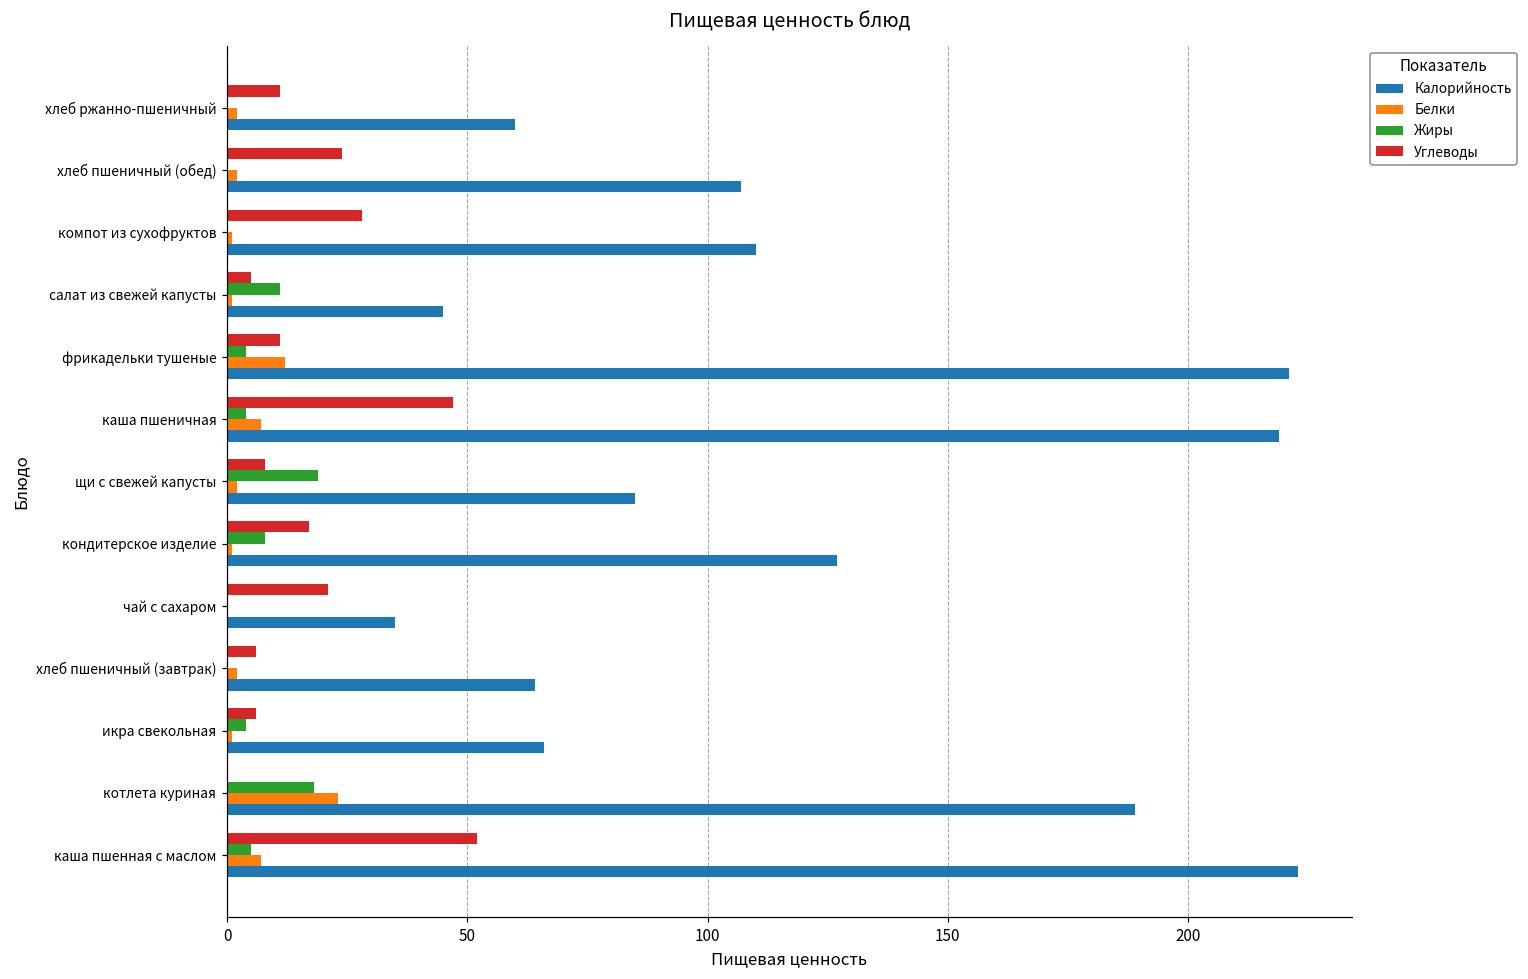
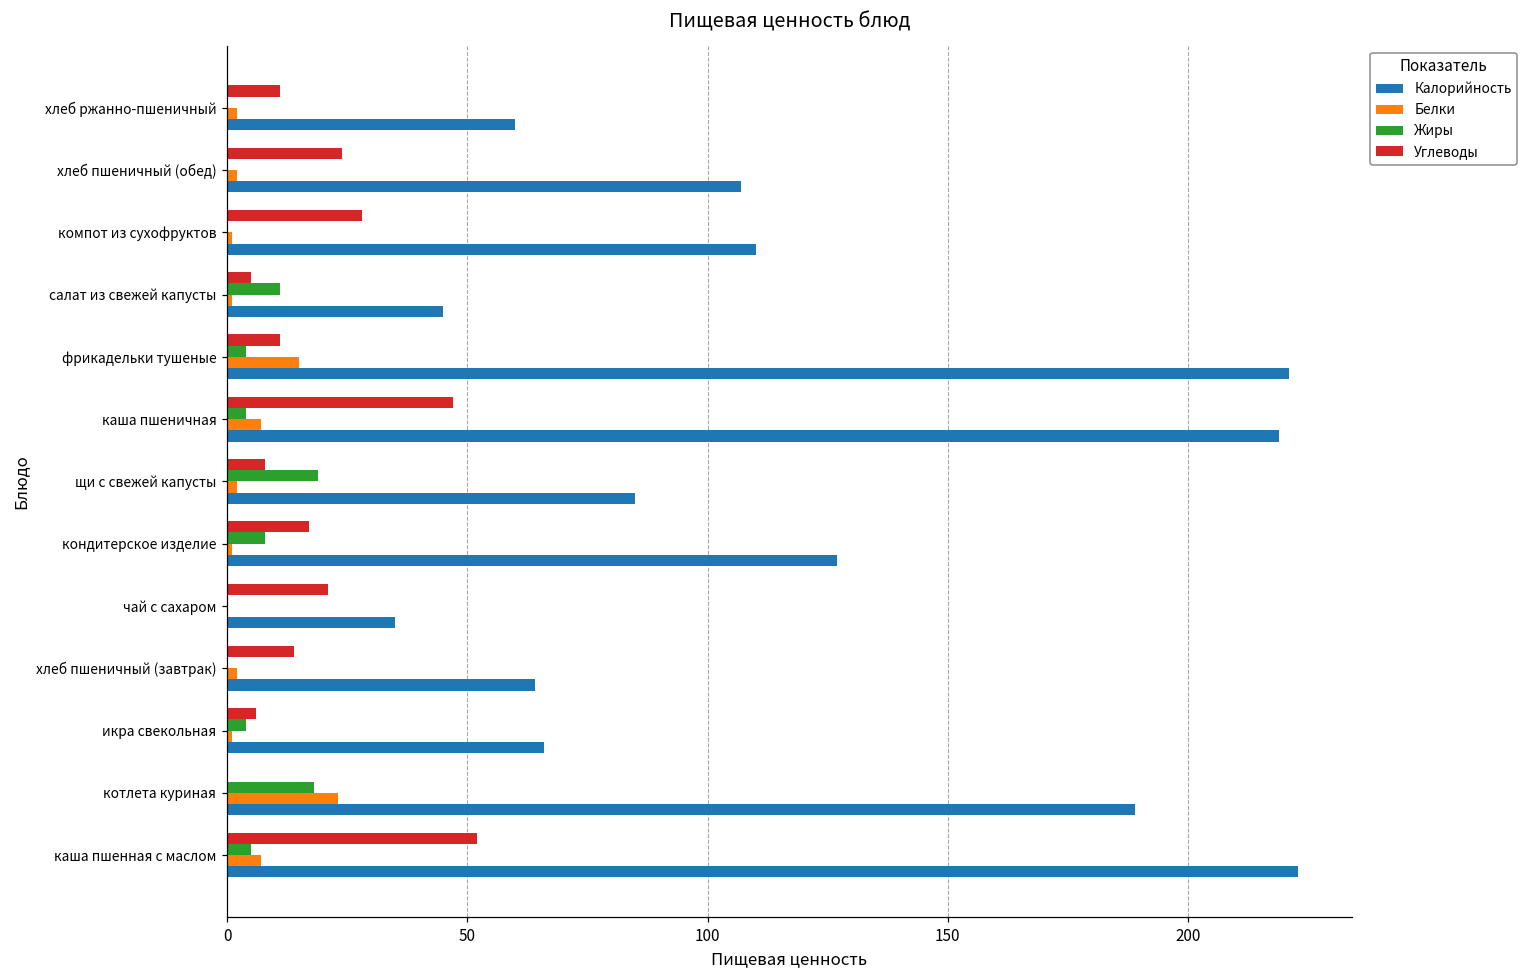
  {
    "Калорийность": {
      "хлеб ржанно-пшеничный": 60,
      "хлеб пшеничный (обед)": 107,
      "компот из сухофруктов": 110,
      "салат из свежей капусты": 45,
      "фрикадельки тушеные": 221,
      "каша пшеничная": 219,
      "щи с свежей капусты": 85,
      "кондитерское изделие": 127,
      "чай с сахаром": 35,
      "хлеб пшеничный (завтрак)": 64,
      "икра свекольная": 66,
      "котлета куриная": 189,
      "каша пшенная с маслом": 223
    },
    "Белки": {
      "хлеб ржанно-пшеничный": 2,
      "хлеб пшеничный (обед)": 2,
      "компот из сухофруктов": 1,
      "салат из свежей капусты": 1,
-     "фрикадельки тушеные": 12,
+     "фрикадельки тушеные": 15,
      "каша пшеничная": 7,
      "щи с свежей капусты": 2,
      "кондитерское изделие": 1,
      "чай с сахаром": 0,
      "хлеб пшеничный (завтрак)": 2,
      "икра свекольная": 1,
      "котлета куриная": 23,
      "каша пшенная с маслом": 7
    },
    "Жиры": {
      "хлеб ржанно-пшеничный": 0,
      "хлеб пшеничный (обед)": 0,
      "компот из сухофруктов": 0,
      "салат из свежей капусты": 11,
      "фрикадельки тушеные": 4,
      "каша пшеничная": 4,
      "щи с свежей капусты": 19,
      "кондитерское изделие": 8,
      "чай с сахаром": 0,
      "хлеб пшеничный (завтрак)": 0,
      "икра свекольная": 4,
      "котлета куриная": 18,
      "каша пшенная с маслом": 5
    },
    "Углеводы": {
      "хлеб ржанно-пшеничный": 11,
      "хлеб пшеничный (обед)": 24,
      "компот из сухофруктов": 28,
      "салат из свежей капусты": 5,
      "фрикадельки тушеные": 11,
      "каша пшеничная": 47,
      "щи с свежей капусты": 8,
      "кондитерское изделие": 17,
      "чай с сахаром": 21,
-     "хлеб пшеничный (завтрак)": 6,
+     "хлеб пшеничный (завтрак)": 14,
      "икра свекольная": 6,
      "котлета куриная": 0,
      "каша пшенная с маслом": 52
    }
  }
